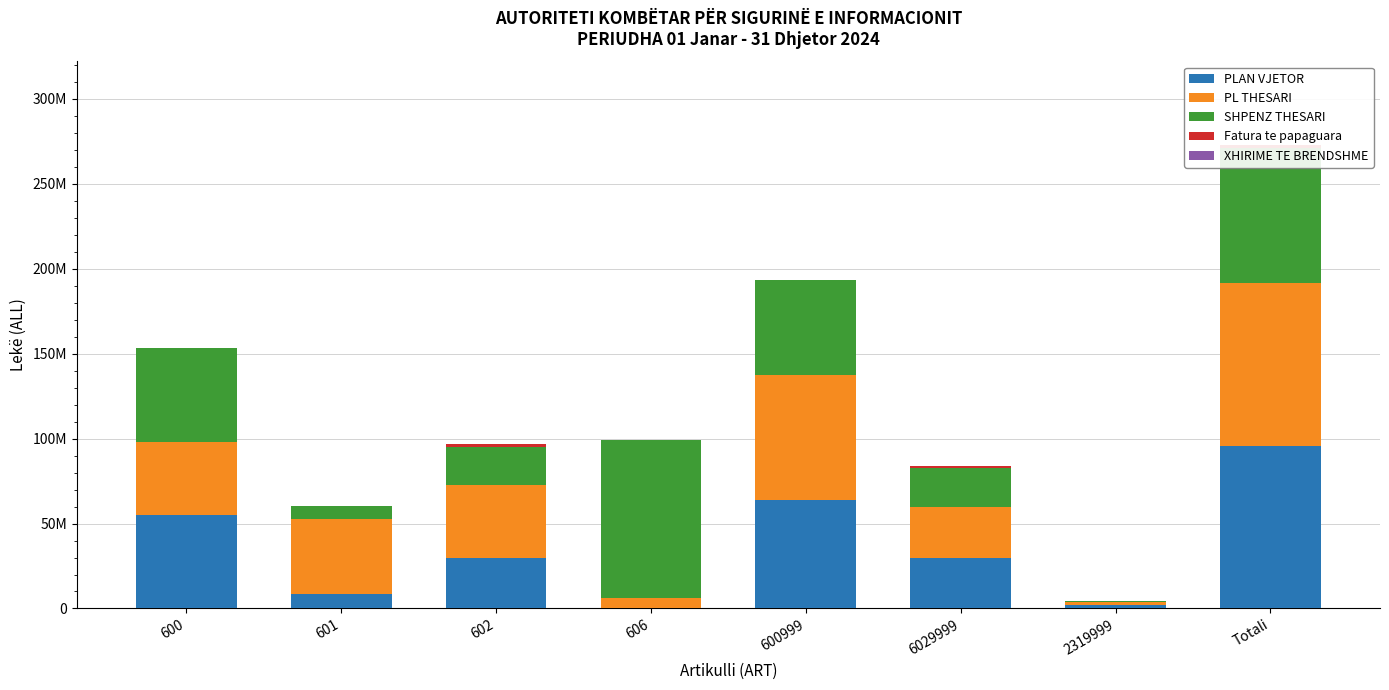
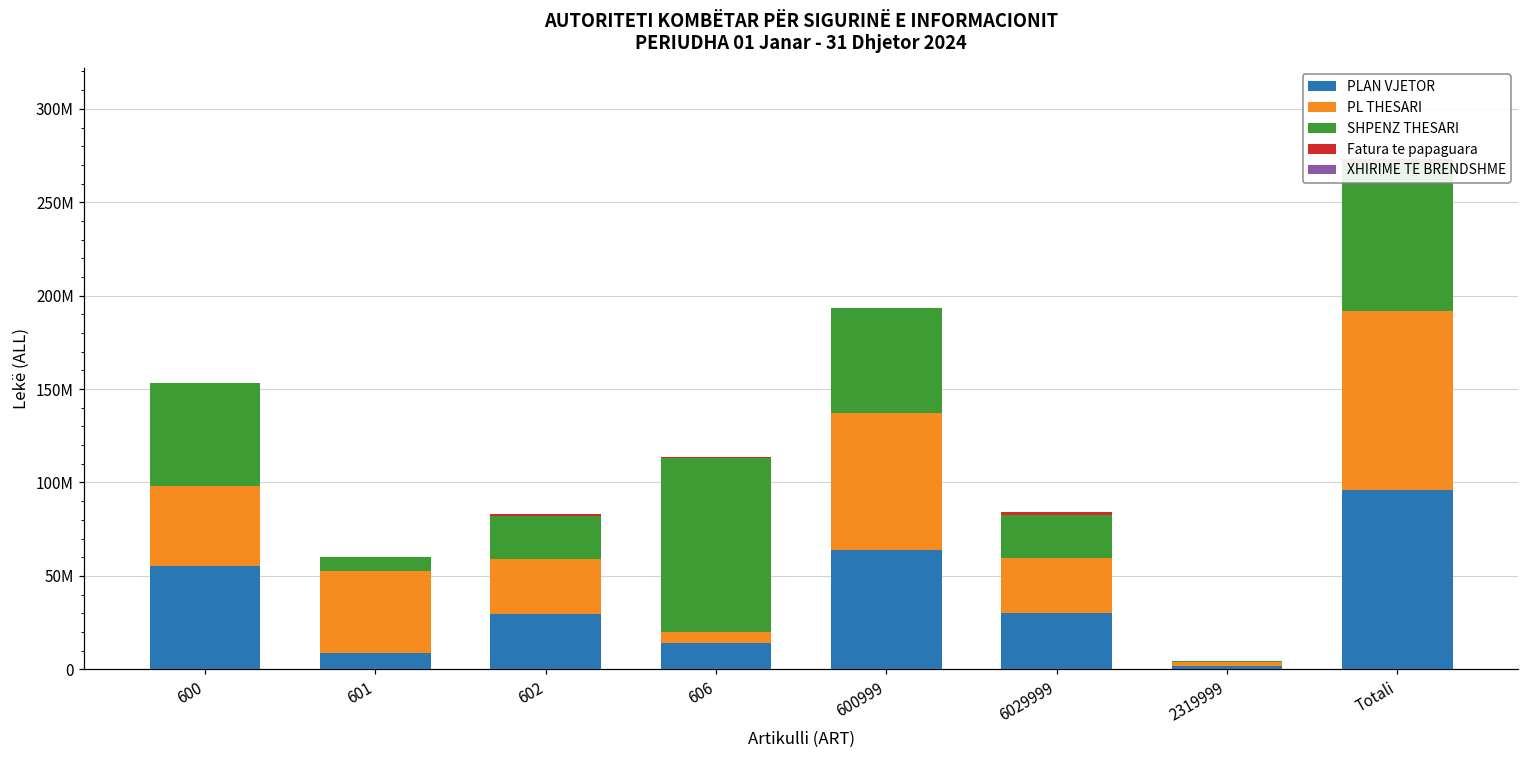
  {
    "PLAN VJETOR": {
      "600": 55000000,
      "601": 9000000,
      "602": 30000000,
-     "606": 0,
+     "606": 14000000,
      "600999": 64000000,
      "6029999": 30000000,
      "2319999": 2000000,
      "Totali": 96000000
    },
    "PL THESARI": {
      "600": 43000000,
      "601": 44000000,
-     "602": 43000000,
+     "602": 30000000,
      "606": 6000000,
      "600999": 73000000,
      "6029999": 30000000,
      "2319999": 2000000,
      "Totali": 96000000
    },
    "SHPENZ THESARI": {
      "600": 55000000,
      "601": 8000000,
      "602": 23000000,
      "606": 93000000,
      "600999": 56000000,
      "6029999": 23000000
    },
    "XHIRIME TE BRENDSHME": {
      "600": 0,
      "601": 0,
      "602": 2000000,
      "606": 0,
      "600999": 0,
      "6029999": 2000000,
      "2319999": 0
    }
  }
